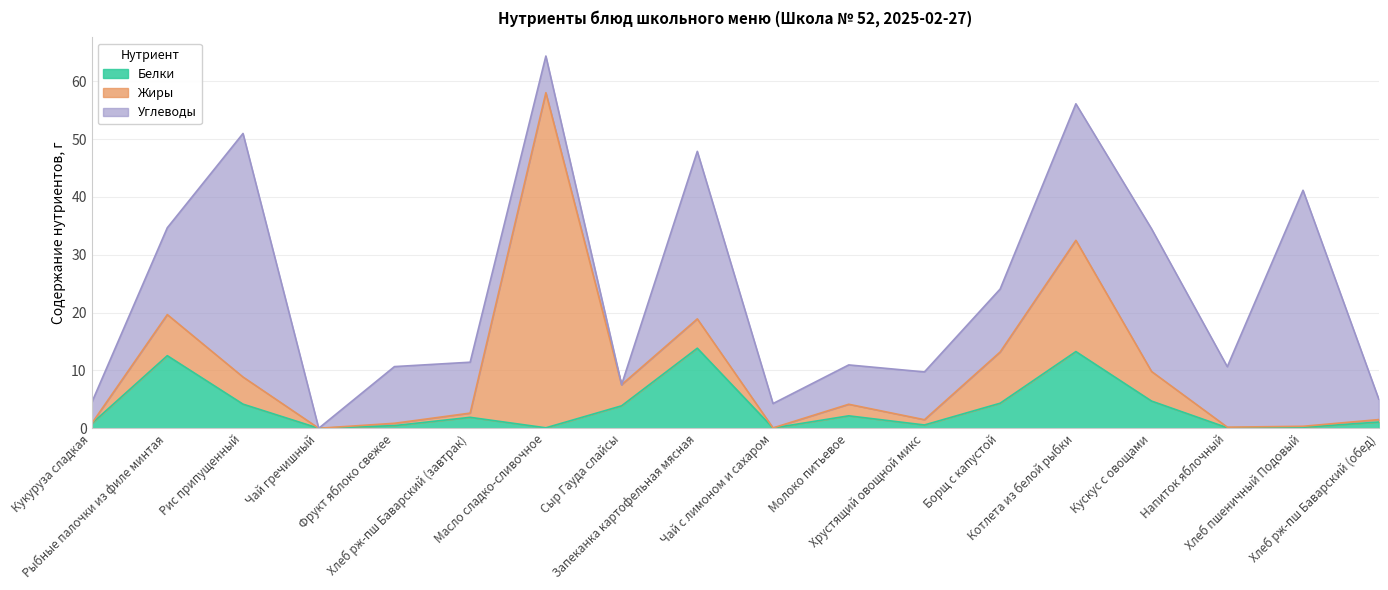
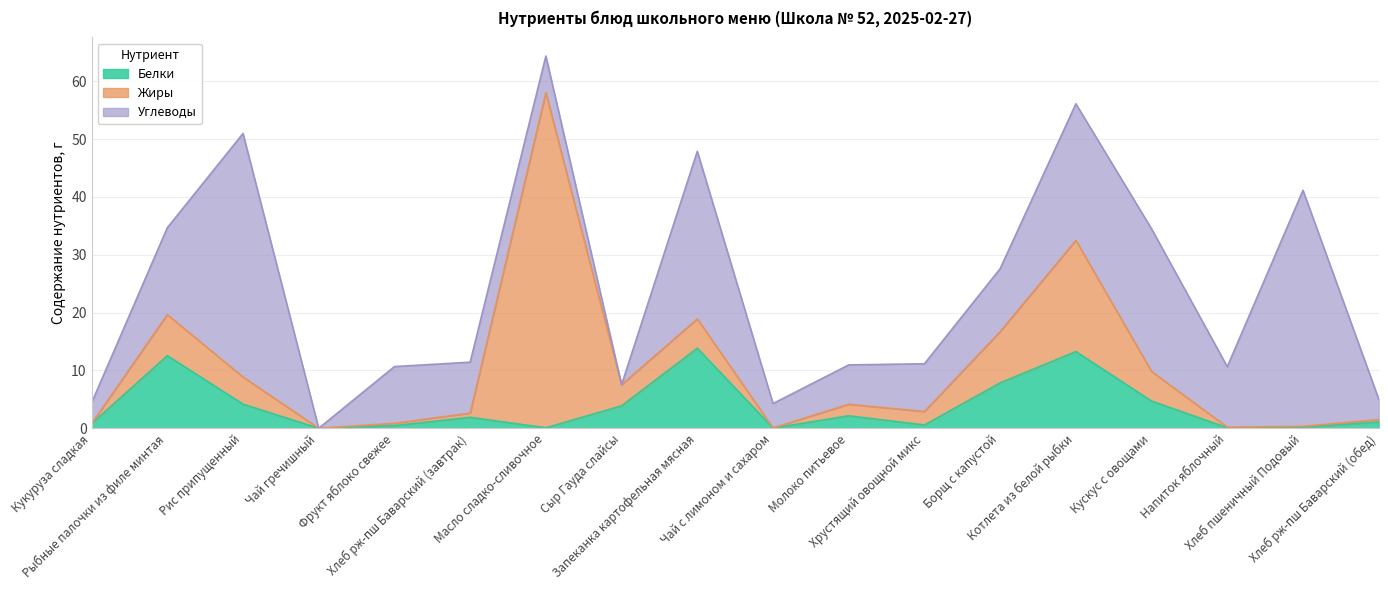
  {
    "Белки": {
      "Рыбные палочки из филе минтая": 13,
      "Рис припущенный": 4,
      "Хлеб рж-пш Баварский (завтрак)": 2,
      "Масло сладко-сливочное": 0,
      "Сыр Гауда слайсы": 4,
      "Запеканка картофельная мясная": 14,
      "Молоко питьевое": 2,
      "Хрустящий овощной микс": 1,
-     "Борщ с капустой": 4,
+     "Борщ с капустой": 8,
      "Котлета из белой рыбки": 13,
      "Кускус с овощами": 5
    },
    "Жиры": {
      "Рыбные палочки из филе минтая": 7,
      "Рис припущенный": 5,
      "Хлеб рж-пш Баварский (завтрак)": 1,
      "Масло сладко-сливочное": 58,
      "Запеканка картофельная мясная": 5,
      "Молоко питьевое": 2,
-     "Хрустящий овощной микс": 1,
+     "Хрустящий овощной микс": 2,
      "Борщ с капустой": 9,
      "Котлета из белой рыбки": 19,
      "Кускус с овощами": 5
    },
    "Углеводы": {
      "Кукуруза сладкая": 4,
      "Рыбные палочки из филе минтая": 15,
      "Рис припущенный": 42,
      "Фрукт яблоко свежее": 10,
      "Хлеб рж-пш Баварский (завтрак)": 9,
      "Масло сладко-сливочное": 6,
      "Запеканка картофельная мясная": 29,
      "Чай с лимоном и сахаром": 4,
      "Молоко питьевое": 7,
      "Хрустящий овощной микс": 8,
      "Борщ с капустой": 11,
      "Котлета из белой рыбки": 24,
      "Кускус с овощами": 25,
      "Напиток яблочный": 10,
      "Хлеб пшеничный Подовый": 41,
      "Хлеб рж-пш Баварский (обед)": 4
    }
  }
